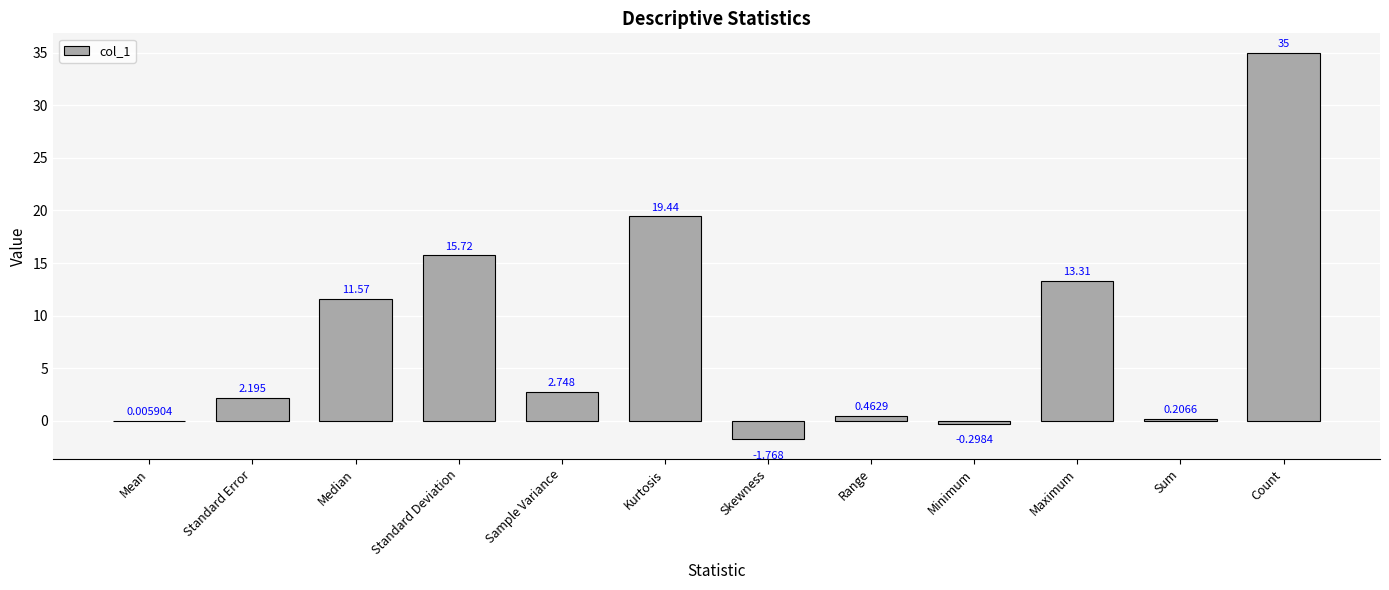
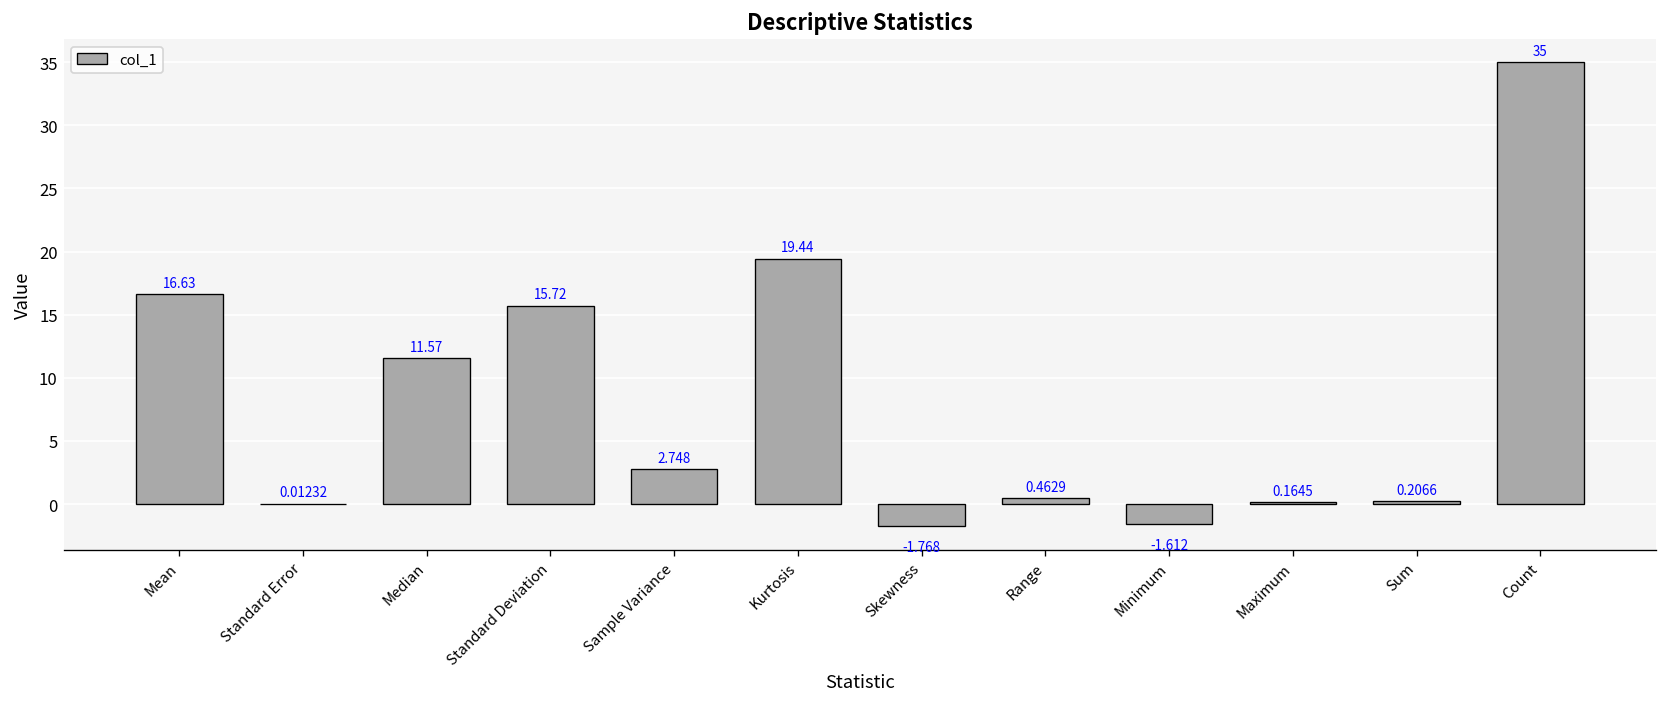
  {
-   "Mean": 0.005904,
-   "Standard Error": 2.195,
+   "Mean": 16.63,
+   "Standard Error": 0.01232,
    "Median": 11.57,
    "Standard Deviation": 15.72,
    "Sample Variance": 2.748,
    "Kurtosis": 19.44,
    "Skewness": -1.768,
    "Range": 0.4629,
-   "Minimum": -0.2984,
-   "Maximum": 13.31,
+   "Minimum": -1.612,
+   "Maximum": 0.1645,
    "Sum": 0.2066,
    "Count": 35
  }
